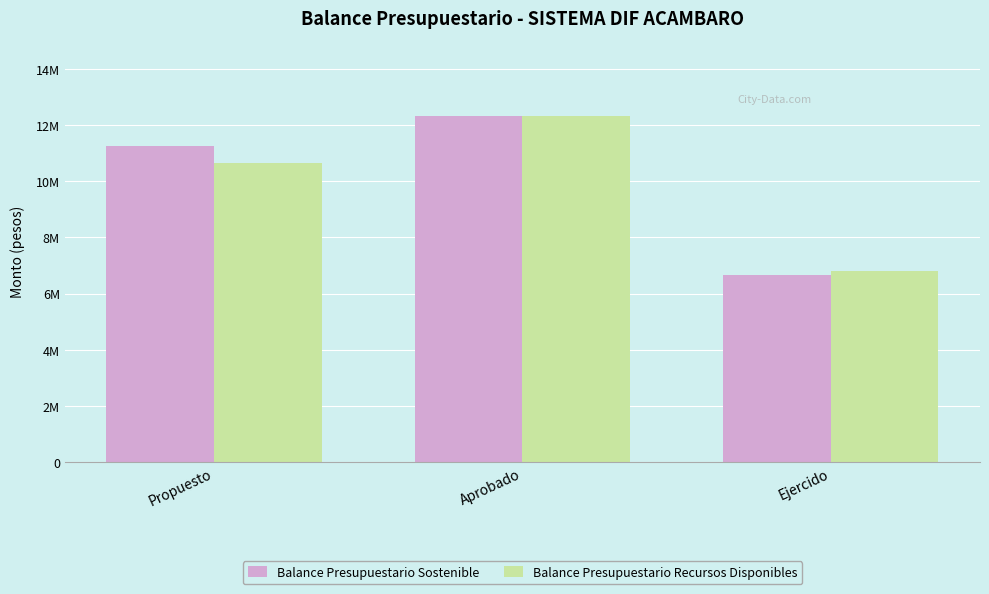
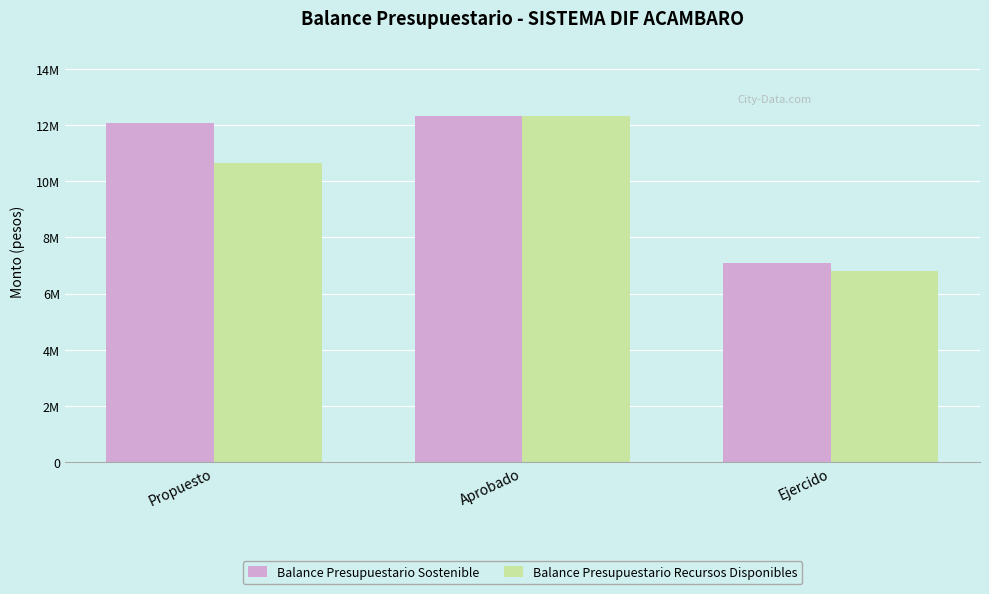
  {
    "Balance Presupuestario Sostenible": {
-     "Propuesto": 11300000,
+     "Propuesto": 12100000,
      "Aprobado": 12300000,
-     "Ejercido": 6700000
+     "Ejercido": 7100000
    },
    "Balance Presupuestario Recursos Disponibles": {
      "Propuesto": 10700000,
      "Aprobado": 12300000,
      "Ejercido": 6800000
    }
  }
